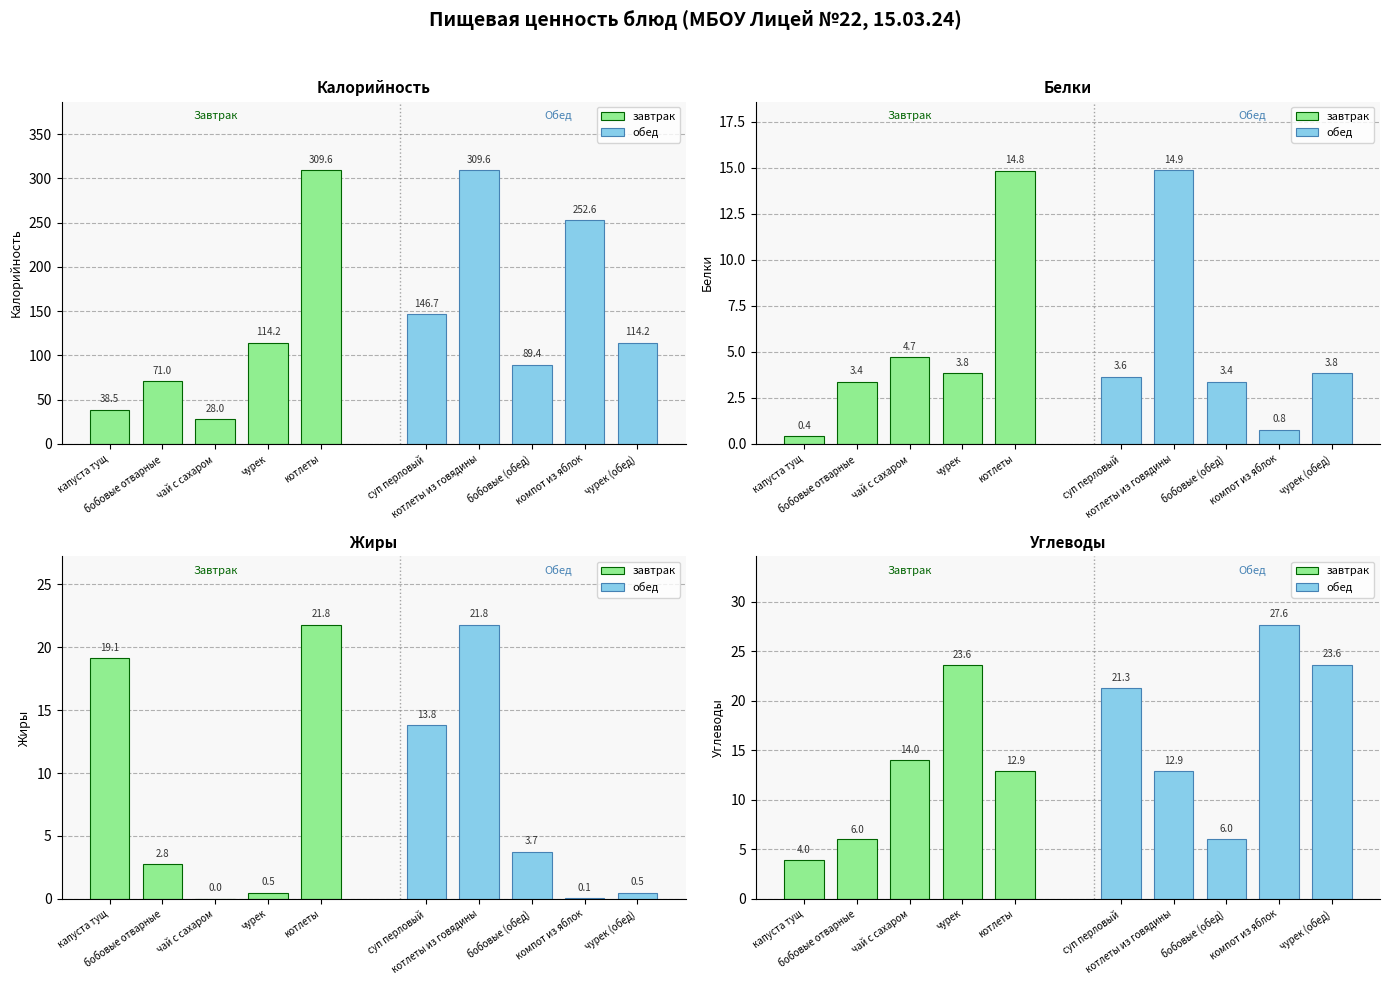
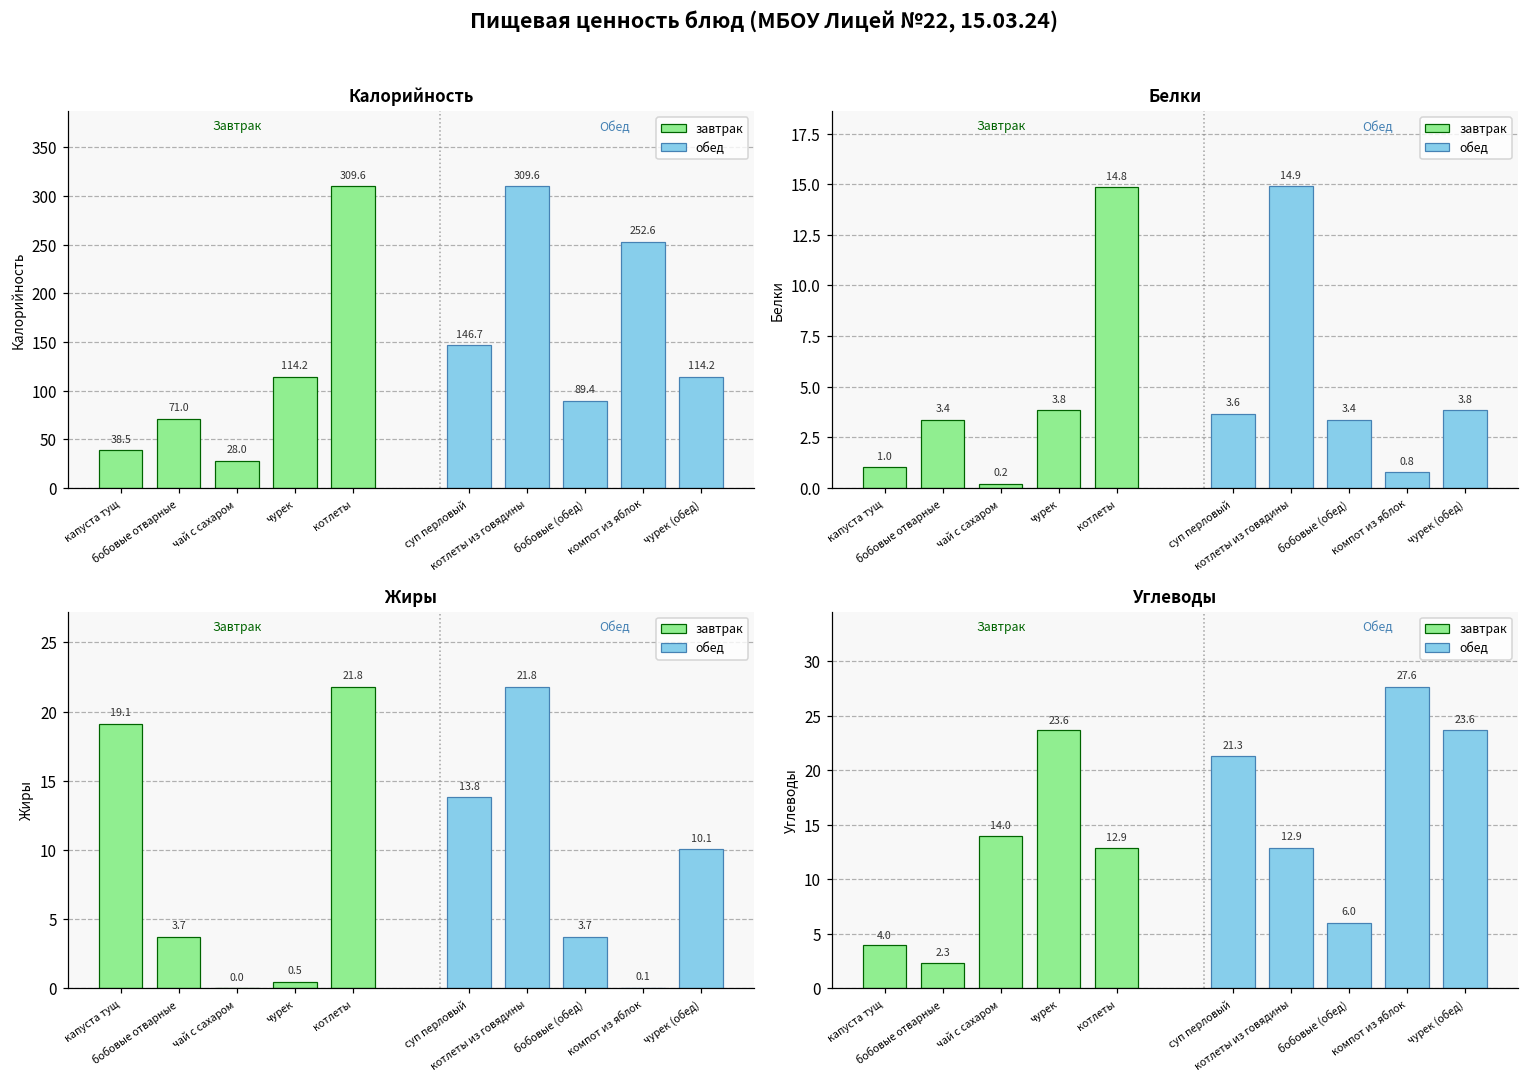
  {
    "Калорийность": {
      "завтрак": {
        "капуста тущ": 38.5,
        "бобовые отварные": 71.0,
        "чай с сахаром": 28.0,
        "чурек": 114.2,
        "котлеты": 309.6
      },
      "обед": {
        "суп перловый": 146.7,
        "котлеты из говядины": 309.6,
        "бобовые (обед)": 89.4,
        "компот из яблок": 252.6,
        "чурек (обед)": 114.2
      }
    },
    "Белки": {
      "завтрак": {
-       "капуста тущ": 0.4,
+       "капуста тущ": 1.0,
        "бобовые отварные": 3.4,
-       "чай с сахаром": 4.7,
+       "чай с сахаром": 0.2,
        "чурек": 3.8,
        "котлеты": 14.8
      },
      "обед": {
        "суп перловый": 3.6,
        "котлеты из говядины": 14.9,
        "бобовые (обед)": 3.4,
        "компот из яблок": 0.8,
        "чурек (обед)": 3.8
      }
    },
    "Жиры": {
      "завтрак": {
        "капуста тущ": 19.1,
-       "бобовые отварные": 2.8,
+       "бобовые отварные": 3.7,
        "чай с сахаром": 0.0,
        "чурек": 0.5,
        "котлеты": 21.8
      },
      "обед": {
        "суп перловый": 13.8,
        "котлеты из говядины": 21.8,
        "бобовые (обед)": 3.7,
        "компот из яблок": 0.1,
-       "чурек (обед)": 0.5
+       "чурек (обед)": 10.1
      }
    },
    "Углеводы": {
      "завтрак": {
        "капуста тущ": 4.0,
-       "бобовые отварные": 6.0,
+       "бобовые отварные": 2.3,
        "чай с сахаром": 14.0,
        "чурек": 23.6,
        "котлеты": 12.9
      },
      "обед": {
        "суп перловый": 21.3,
        "котлеты из говядины": 12.9,
        "бобовые (обед)": 6.0,
        "компот из яблок": 27.6,
        "чурек (обед)": 23.6
      }
    }
  }
